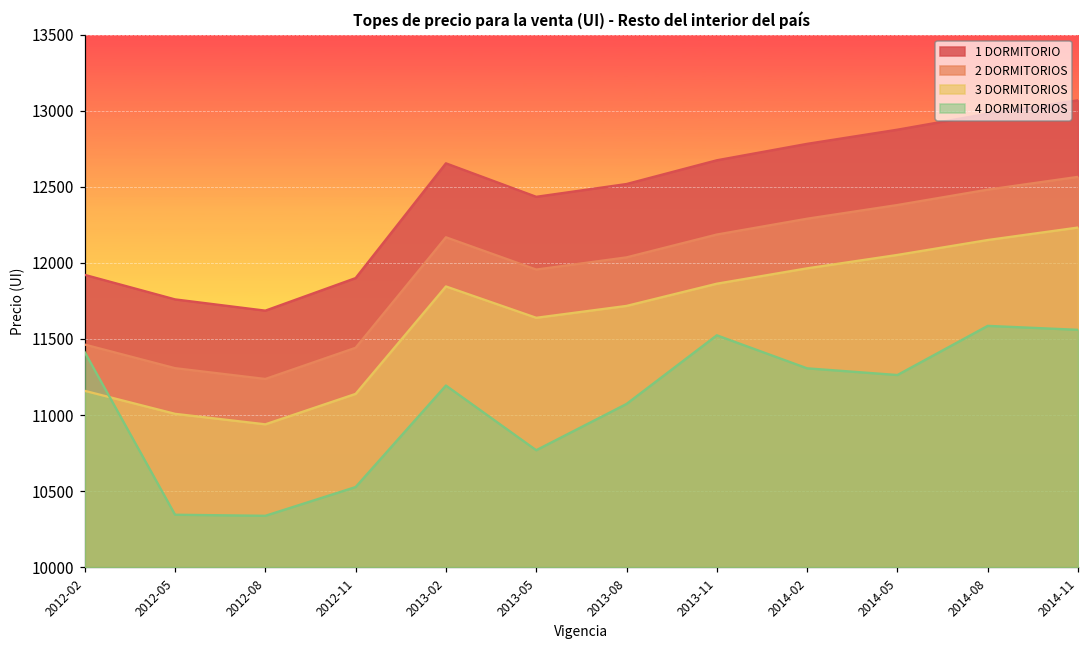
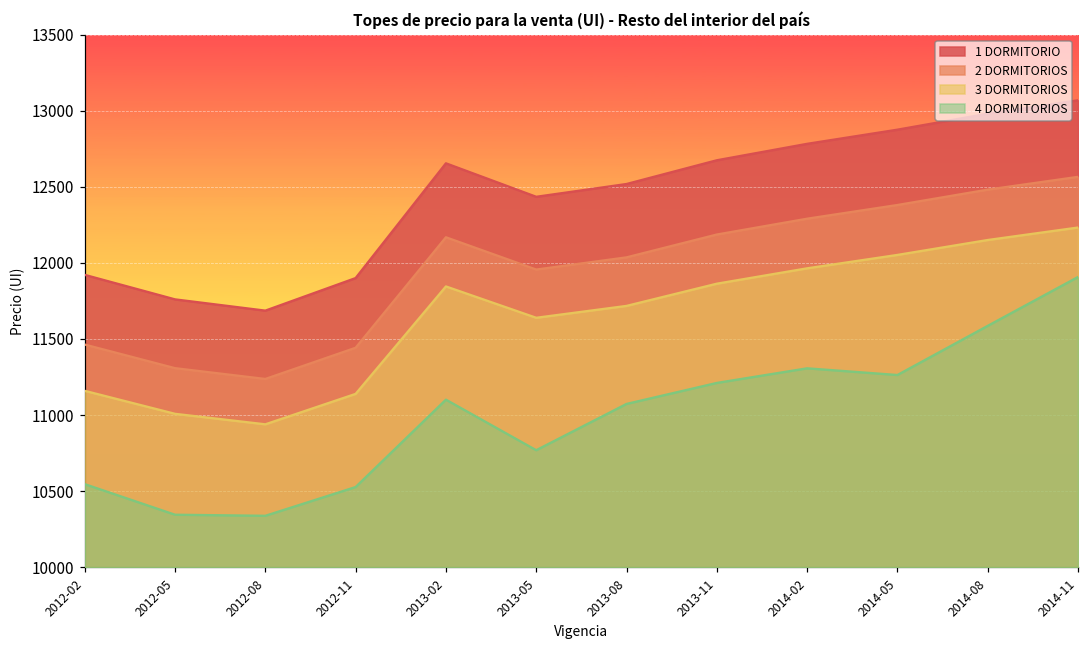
  {
    "4 DORMITORIOS": {
-     "2012-02": 11410,
+     "2012-02": 10550,
      "2012-05": 10350,
      "2012-08": 10340,
      "2012-11": 10530,
-     "2013-02": 11190,
+     "2013-02": 11100,
      "2013-05": 10770,
      "2013-08": 11070,
-     "2013-11": 11520,
+     "2013-11": 11210,
      "2014-02": 11310,
      "2014-05": 11260,
      "2014-08": 11590,
-     "2014-11": 11560
+     "2014-11": 11910
    }
  }
